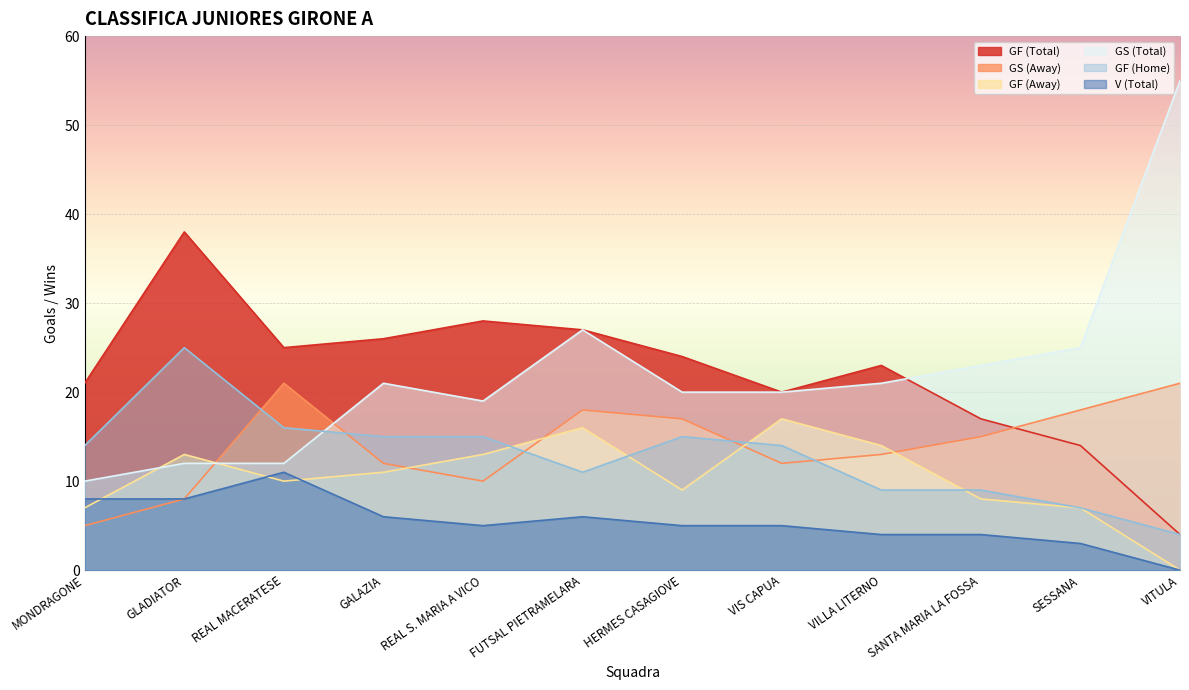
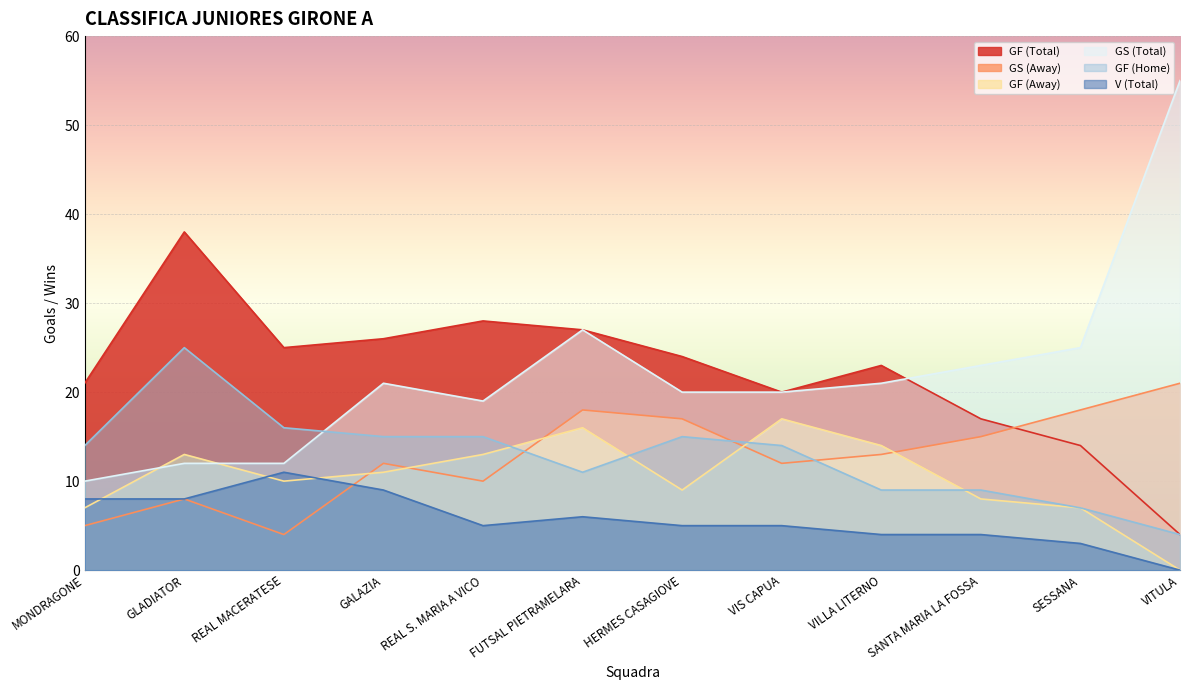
  {
    "GF (Total)": {
      "MONDRAGONE": 21,
      "GLADIATOR": 38,
      "REAL MACERATESE": 25,
      "GALAZIA": 26,
      "REAL S. MARIA A VICO": 28,
      "HERMES CASAGIOVE": 24,
      "VILLA LITERNO": 23,
      "SANTA MARIA LA FOSSA": 17,
      "SESSANA": 14
    },
    "GS (Away)": {
      "MONDRAGONE": 5,
-     "REAL MACERATESE": 21,
+     "REAL MACERATESE": 4,
      "GALAZIA": 12,
      "REAL S. MARIA A VICO": 10,
      "FUTSAL PIETRAMELARA": 18,
      "HERMES CASAGIOVE": 17,
      "VIS CAPUA": 12,
      "VILLA LITERNO": 13,
      "SANTA MARIA LA FOSSA": 15,
      "SESSANA": 18,
      "VITULA": 21
    },
    "GF (Away)": {
      "MONDRAGONE": 7,
      "GLADIATOR": 13,
      "REAL MACERATESE": 10,
      "GALAZIA": 11,
      "REAL S. MARIA A VICO": 13,
      "FUTSAL PIETRAMELARA": 16,
      "HERMES CASAGIOVE": 9,
      "VIS CAPUA": 17,
      "VILLA LITERNO": 14,
      "SANTA MARIA LA FOSSA": 8
    },
    "GS (Total)": {
      "MONDRAGONE": 10,
      "GLADIATOR": 12,
      "REAL MACERATESE": 12,
      "GALAZIA": 21,
      "REAL S. MARIA A VICO": 19,
      "HERMES CASAGIOVE": 20,
      "VILLA LITERNO": 21,
      "SANTA MARIA LA FOSSA": 23,
      "SESSANA": 25,
      "VITULA": 55
    },
    "GF (Home)": {
      "MONDRAGONE": 14,
      "GLADIATOR": 25,
      "REAL MACERATESE": 16,
      "GALAZIA": 15,
      "REAL S. MARIA A VICO": 15,
      "FUTSAL PIETRAMELARA": 11,
      "HERMES CASAGIOVE": 15,
      "VIS CAPUA": 14,
      "VILLA LITERNO": 9,
      "SANTA MARIA LA FOSSA": 9
    },
    "V (Total)": {
      "MONDRAGONE": 8,
      "REAL MACERATESE": 11,
-     "GALAZIA": 6,
+     "GALAZIA": 9,
      "REAL S. MARIA A VICO": 5,
      "FUTSAL PIETRAMELARA": 6,
      "HERMES CASAGIOVE": 5,
      "VIS CAPUA": 5,
      "VILLA LITERNO": 4,
      "SANTA MARIA LA FOSSA": 4,
      "SESSANA": 3
    }
  }
